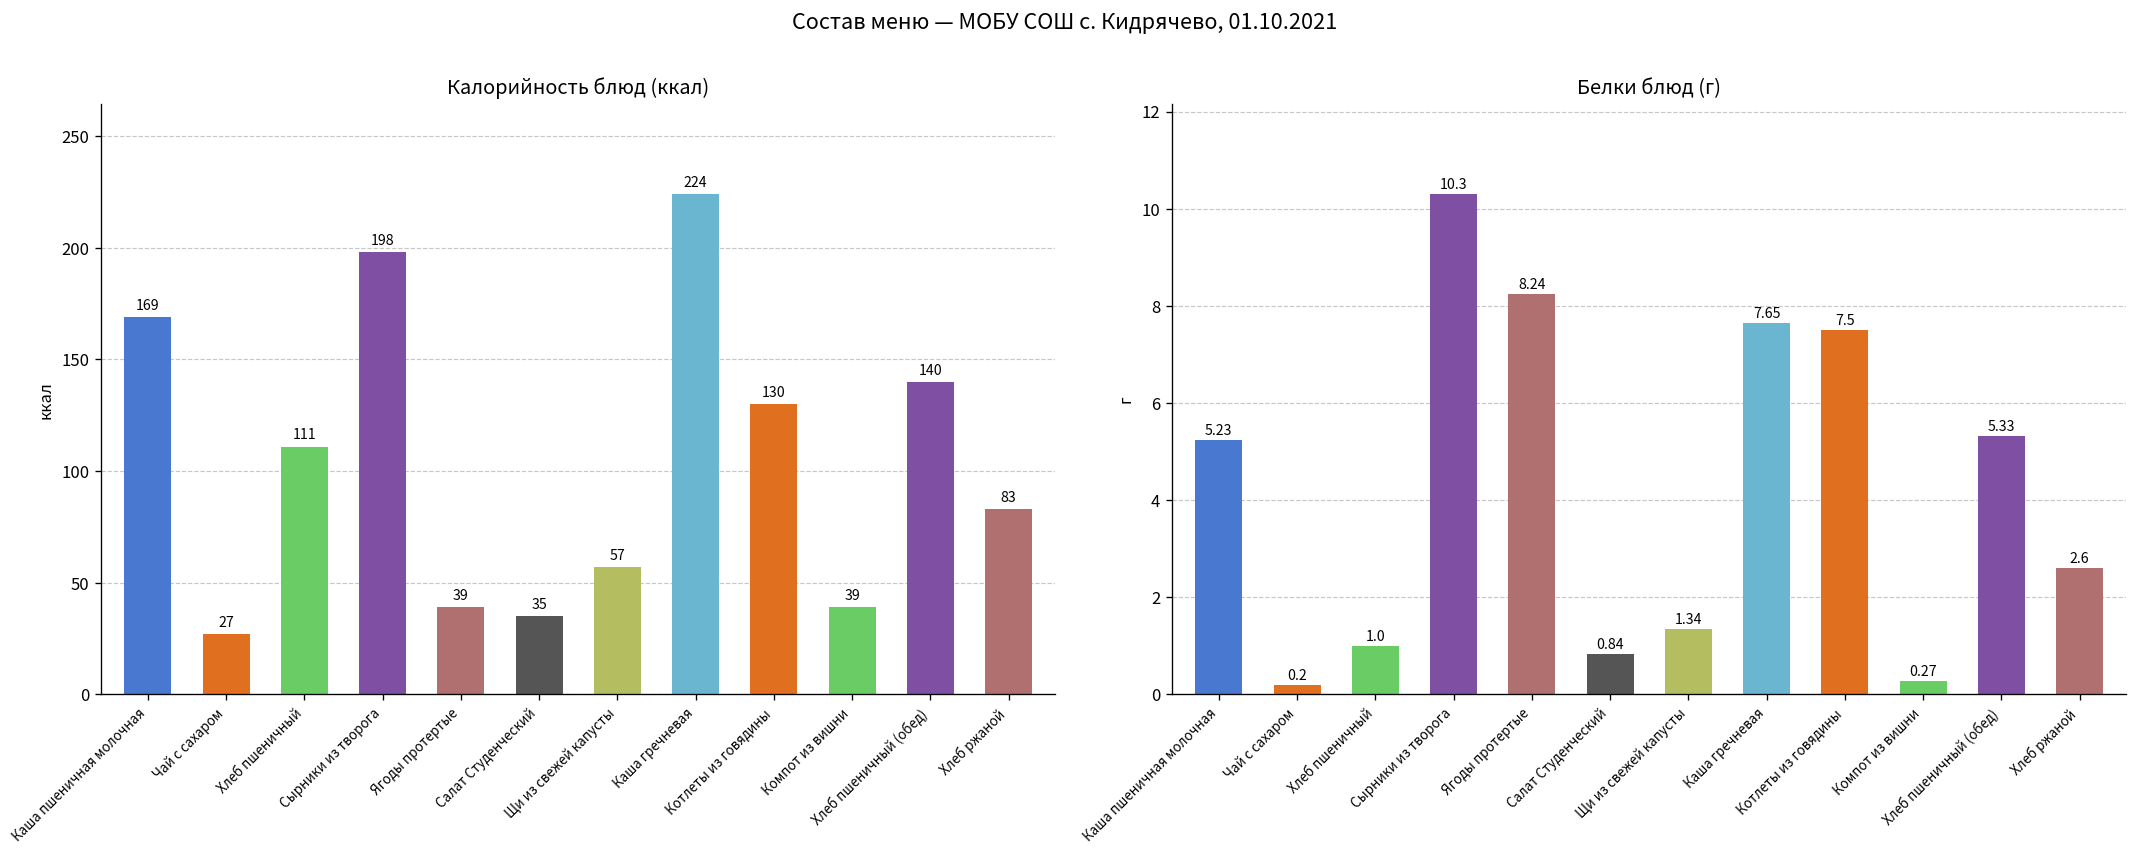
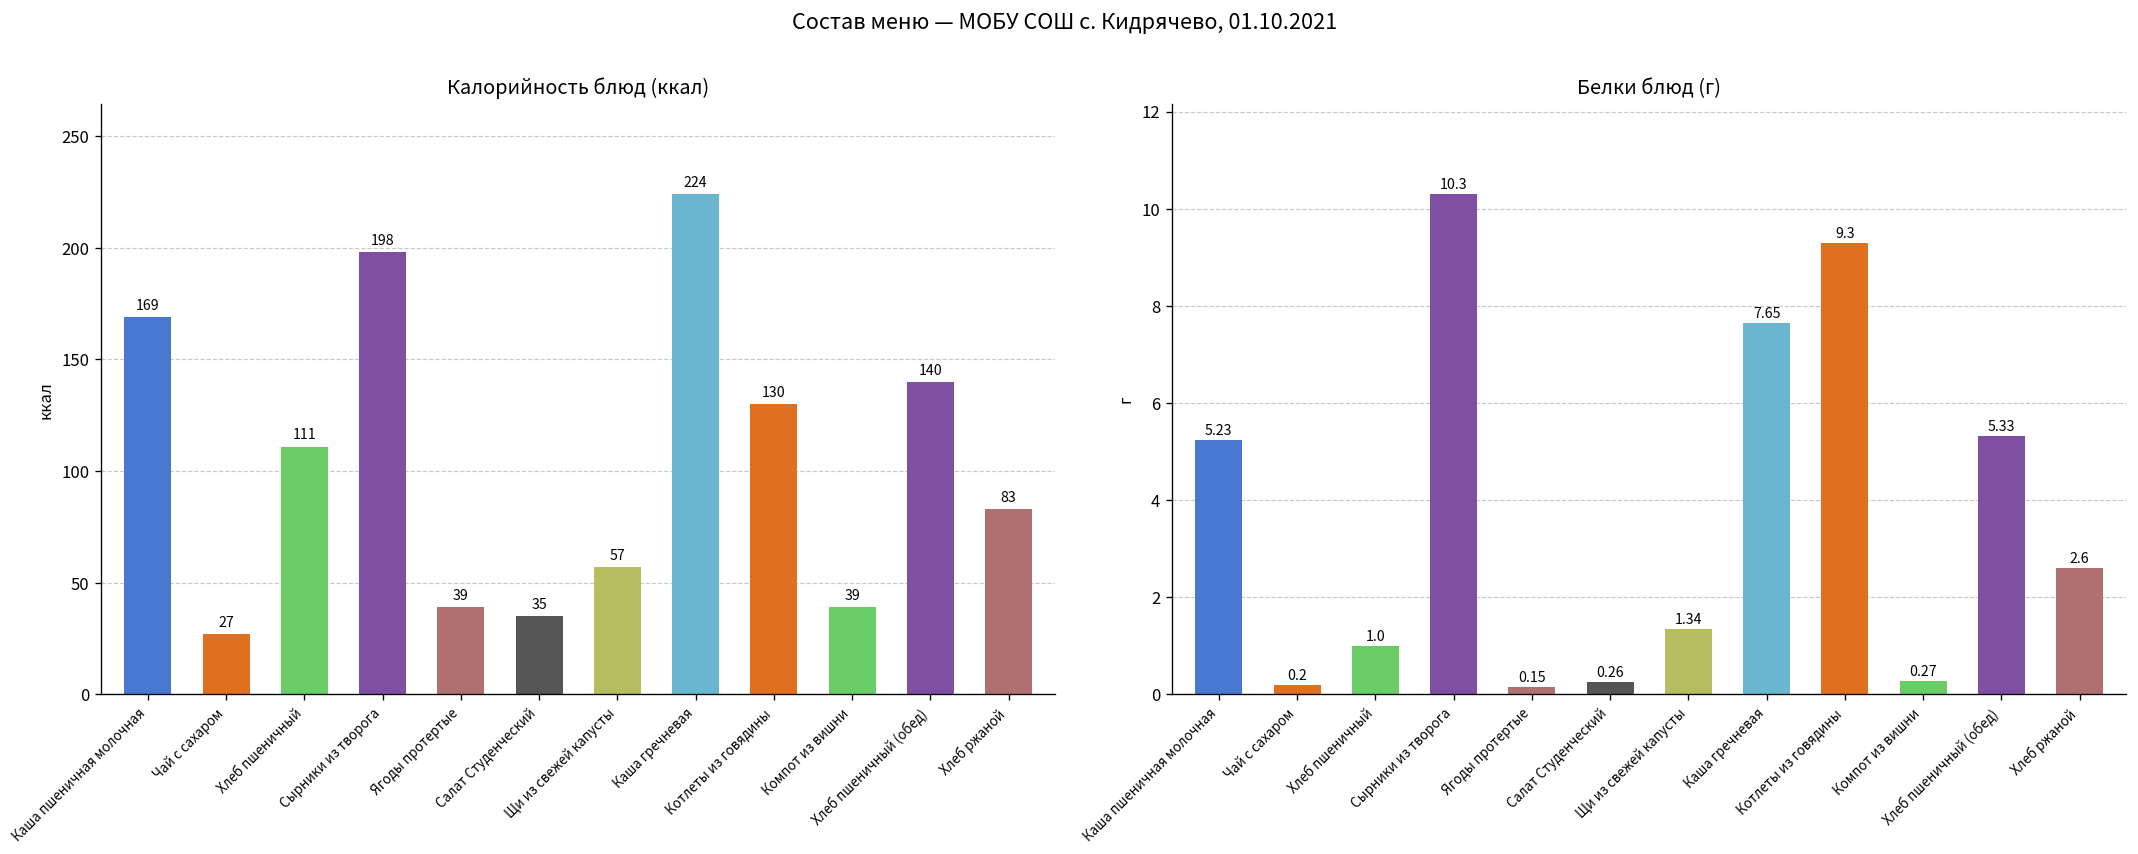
  {
    "Калорийность блюд (ккал)": {
      "Каша пшеничная молочная": 169,
      "Чай с сахаром": 27,
      "Хлеб пшеничный": 111,
      "Сырники из творога": 198,
      "Ягоды протертые": 39,
      "Салат Студенческий": 35,
      "Щи из свежей капусты": 57,
      "Каша гречневая": 224,
      "Котлеты из говядины": 130,
      "Компот из вишни": 39,
      "Хлеб пшеничный (обед)": 140,
      "Хлеб ржаной": 83
    },
    "Белки блюд (г)": {
      "Каша пшеничная молочная": 5.23,
      "Чай с сахаром": 0.2,
      "Хлеб пшеничный": 1.0,
      "Сырники из творога": 10.3,
-     "Ягоды протертые": 8.24,
-     "Салат Студенческий": 0.84,
+     "Ягоды протертые": 0.15,
+     "Салат Студенческий": 0.26,
      "Щи из свежей капусты": 1.34,
      "Каша гречневая": 7.65,
-     "Котлеты из говядины": 7.5,
+     "Котлеты из говядины": 9.3,
      "Компот из вишни": 0.27,
      "Хлеб пшеничный (обед)": 5.33,
      "Хлеб ржаной": 2.6
    }
  }
